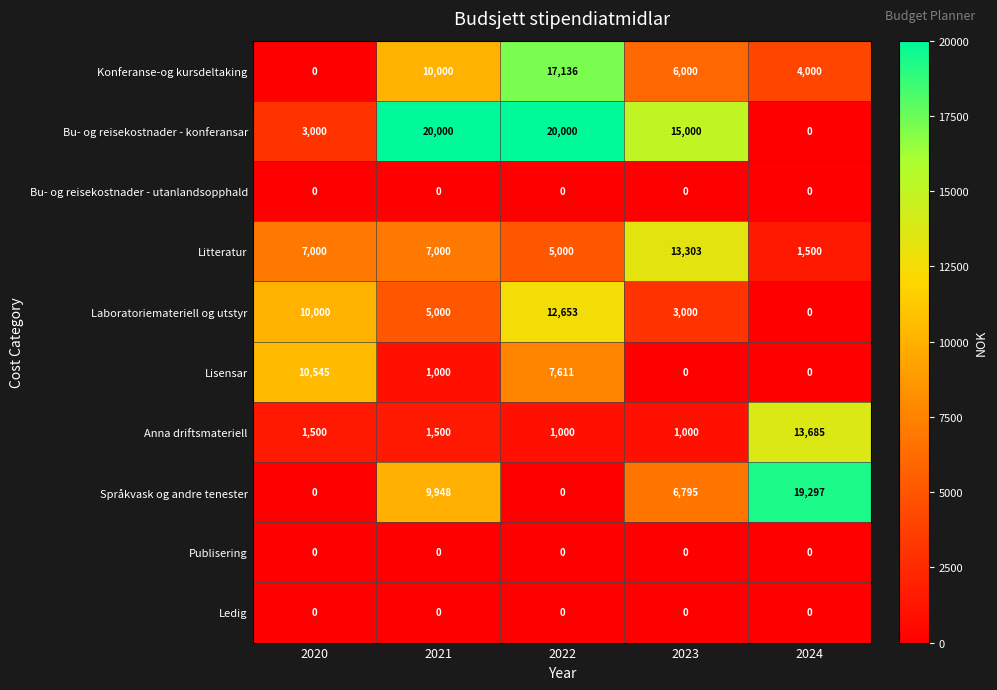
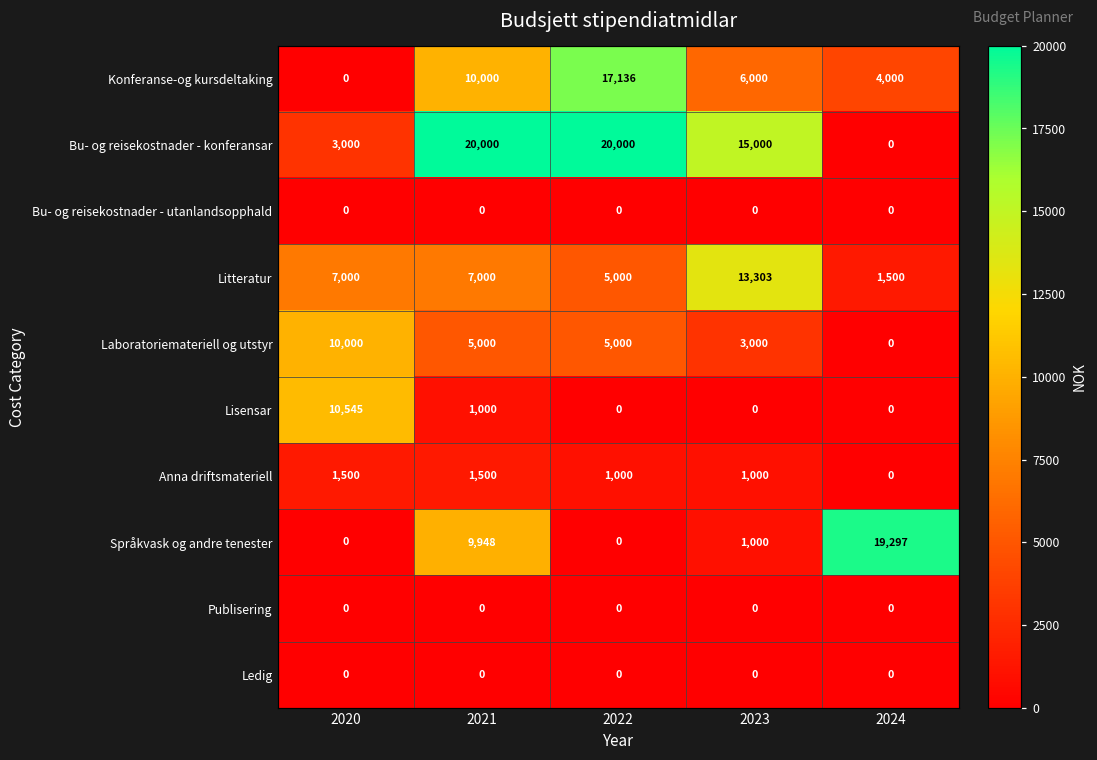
  {
    "Konferanse-og kursdeltaking": {
      "2020": "0",
      "2021": "10,000",
      "2022": "17,136",
      "2023": "6,000",
      "2024": "4,000"
    },
    "Bu- og reisekostnader - konferansar": {
      "2020": "3,000",
      "2021": "20,000",
      "2022": "20,000",
      "2023": "15,000",
      "2024": "0"
    },
    "Bu- og reisekostnader - utanlandsopphald": {
      "2020": "0",
      "2021": "0",
      "2022": "0",
      "2023": "0",
      "2024": "0"
    },
    "Litteratur": {
      "2020": "7,000",
      "2021": "7,000",
      "2022": "5,000",
      "2023": "13,303",
      "2024": "1,500"
    },
    "Laboratoriemateriell og utstyr": {
      "2020": "10,000",
      "2021": "5,000",
-     "2022": "12,653",
+     "2022": "5,000",
      "2023": "3,000",
      "2024": "0"
    },
    "Lisensar": {
      "2020": "10,545",
      "2021": "1,000",
-     "2022": "7,611",
+     "2022": "0",
      "2023": "0",
      "2024": "0"
    },
    "Anna driftsmateriell": {
      "2020": "1,500",
      "2021": "1,500",
      "2022": "1,000",
      "2023": "1,000",
-     "2024": "13,685"
+     "2024": "0"
    },
    "Språkvask og andre tenester": {
      "2020": "0",
      "2021": "9,948",
      "2022": "0",
-     "2023": "6,795",
+     "2023": "1,000",
      "2024": "19,297"
    },
    "Publisering": {
      "2020": "0",
      "2021": "0",
      "2022": "0",
      "2023": "0",
      "2024": "0"
    },
    "Ledig": {
      "2020": "0",
      "2021": "0",
      "2022": "0",
      "2023": "0",
      "2024": "0"
    }
  }
